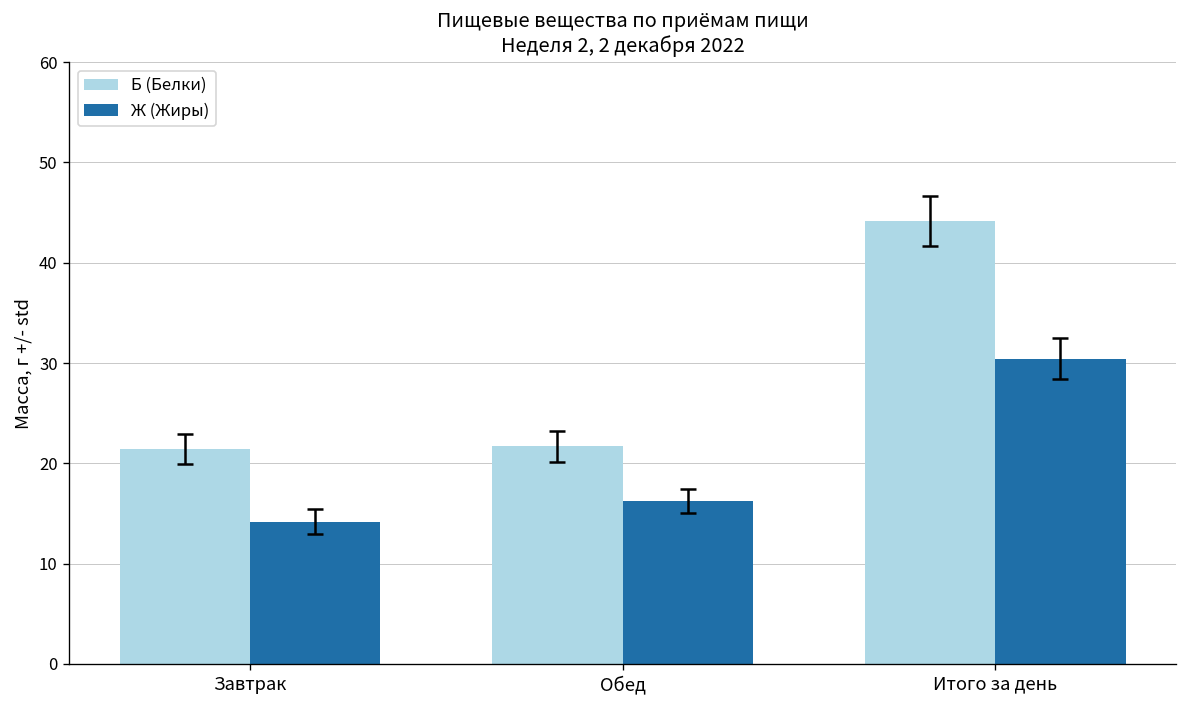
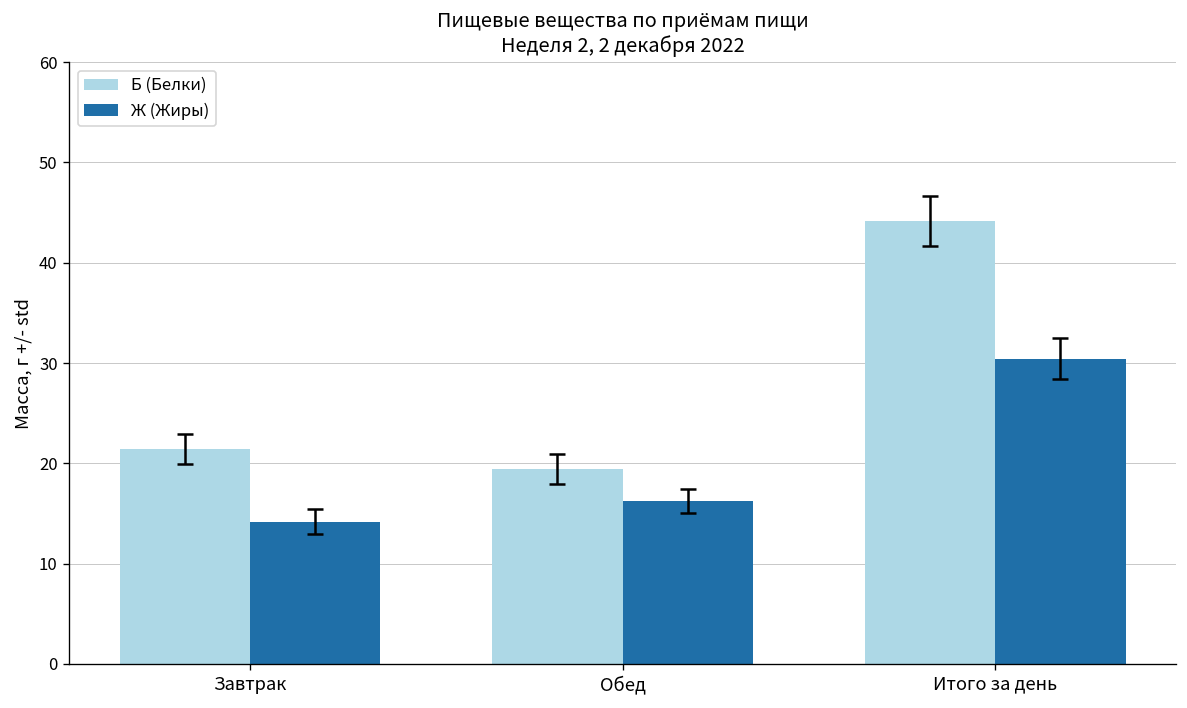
  {
    "Б (Белки)": {
      "Завтрак": 21,
-     "Обед": 22,
+     "Обед": 19,
      "Итого за день": 44
    }
  }
